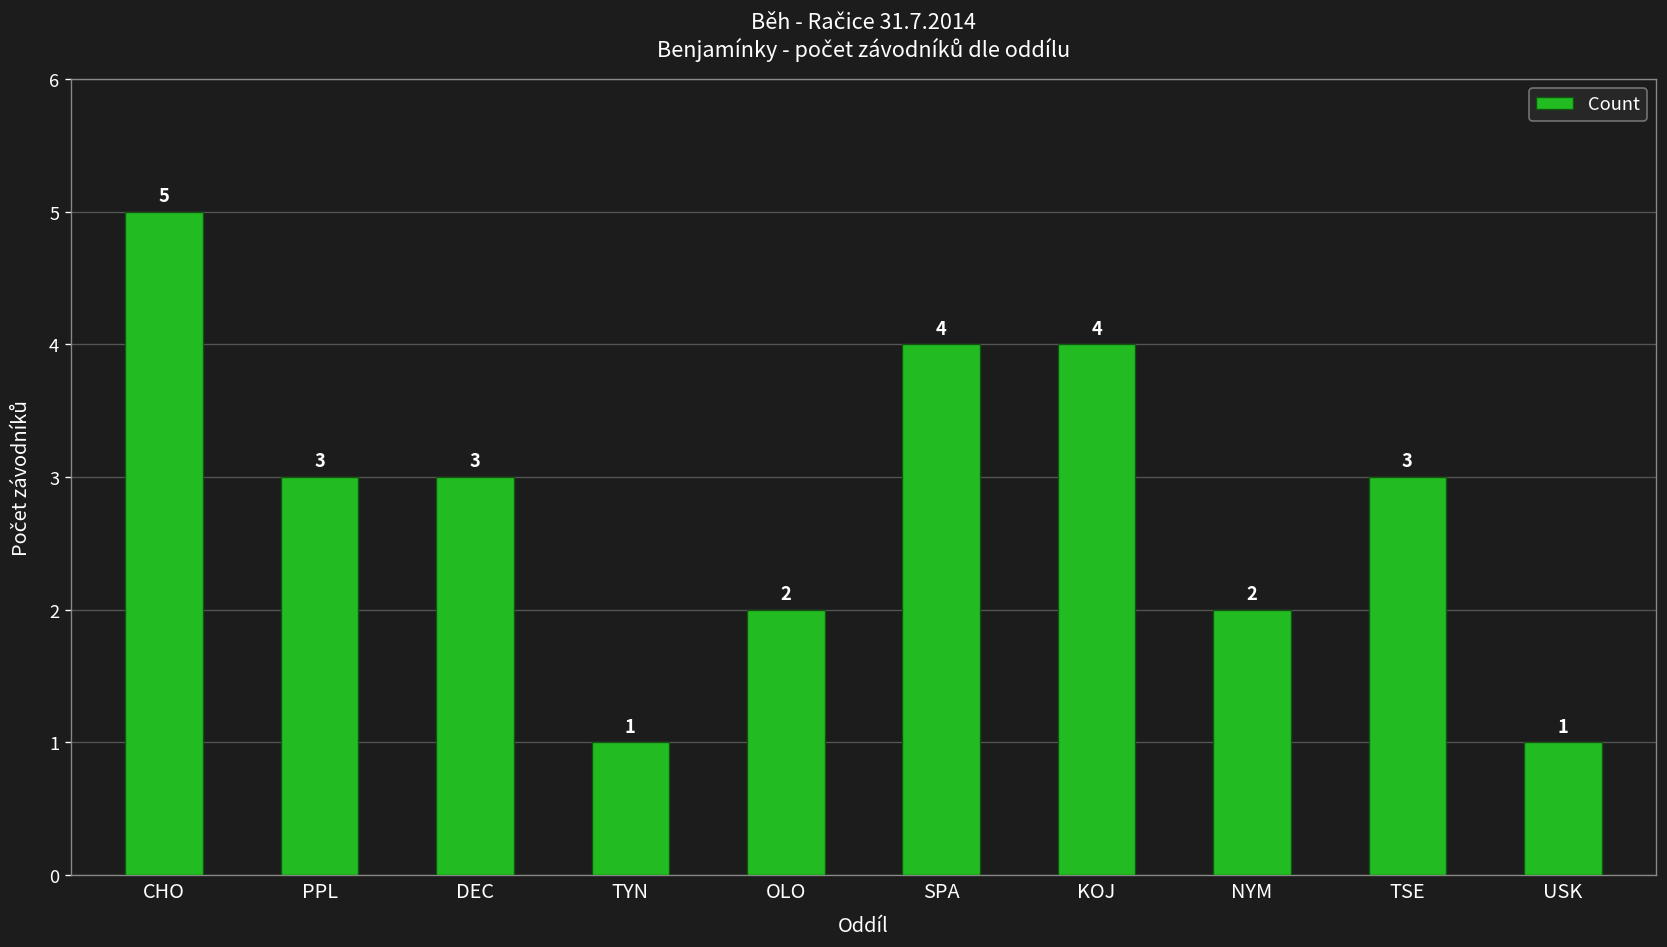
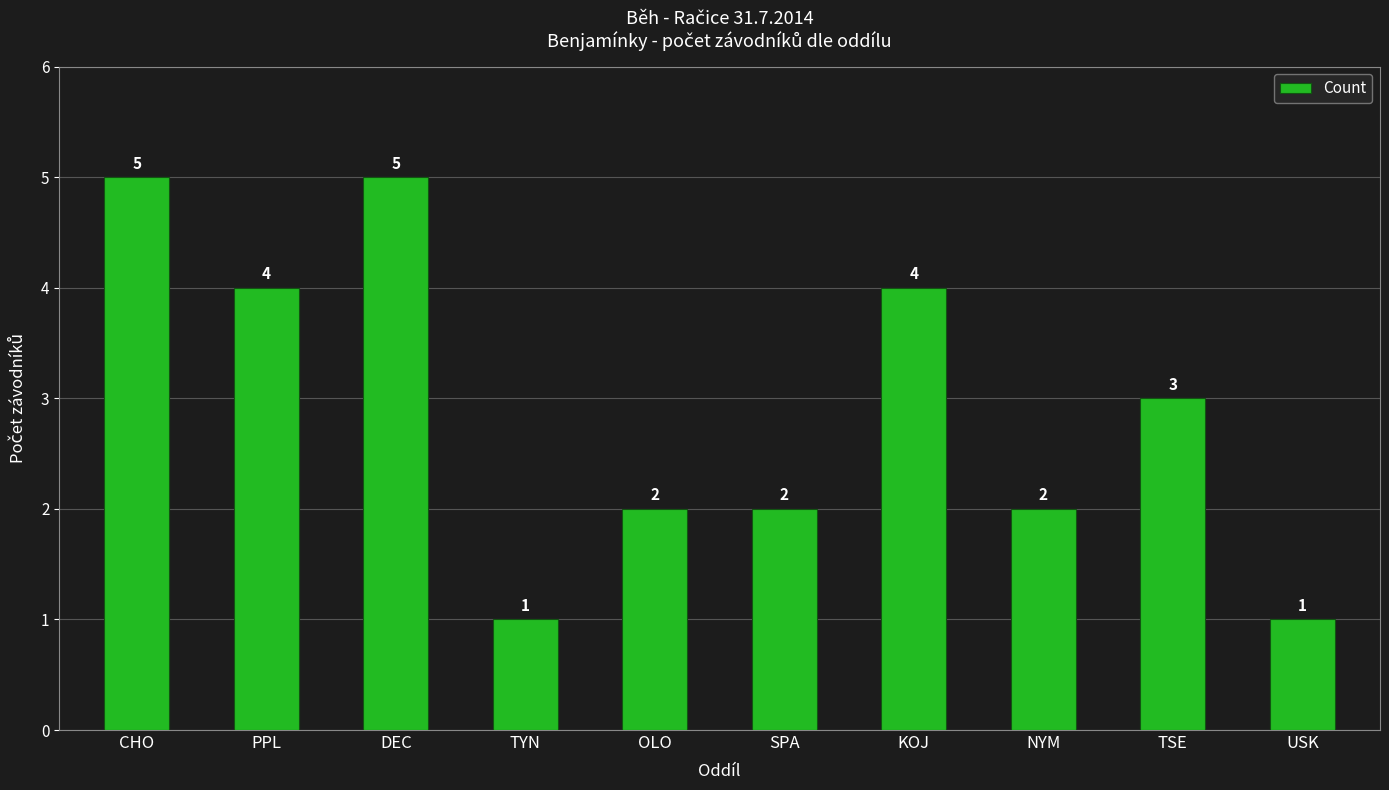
  {
    "CHO": 5,
-   "PPL": 3,
-   "DEC": 3,
+   "PPL": 4,
+   "DEC": 5,
    "TYN": 1,
    "OLO": 2,
-   "SPA": 4,
+   "SPA": 2,
    "KOJ": 4,
    "NYM": 2,
    "TSE": 3,
    "USK": 1
  }
